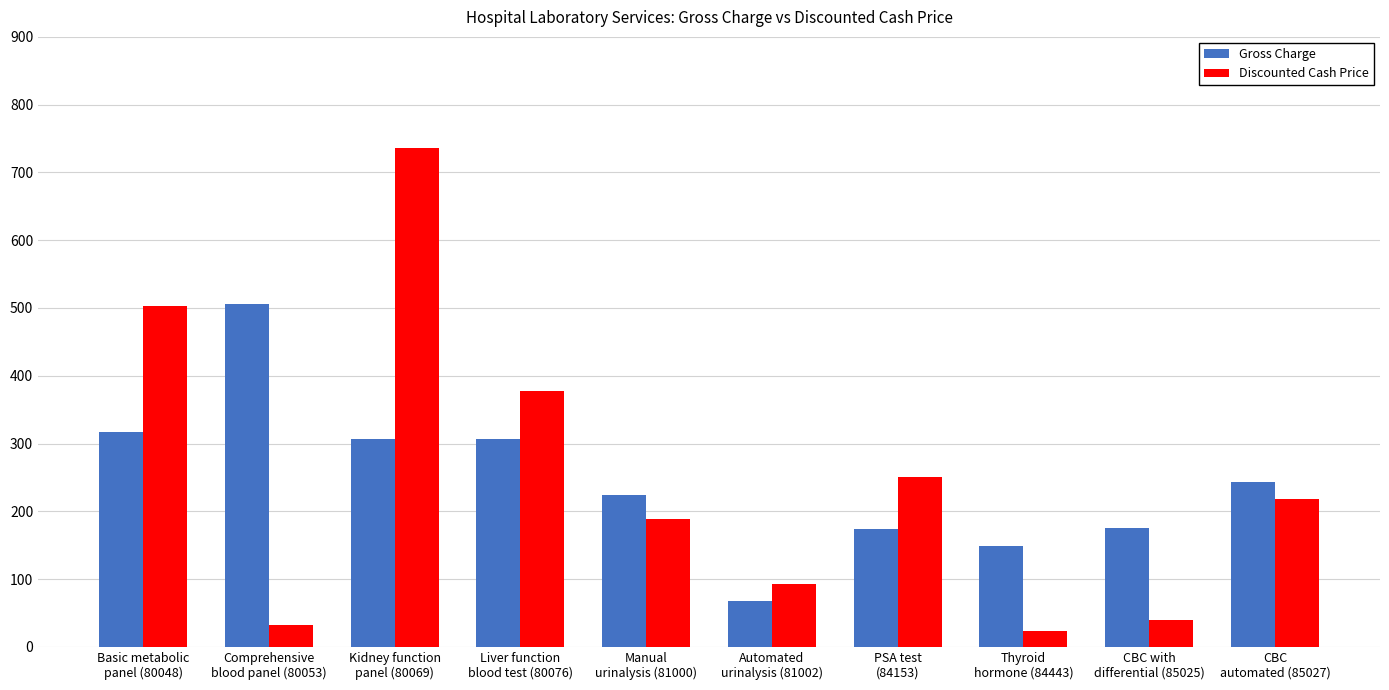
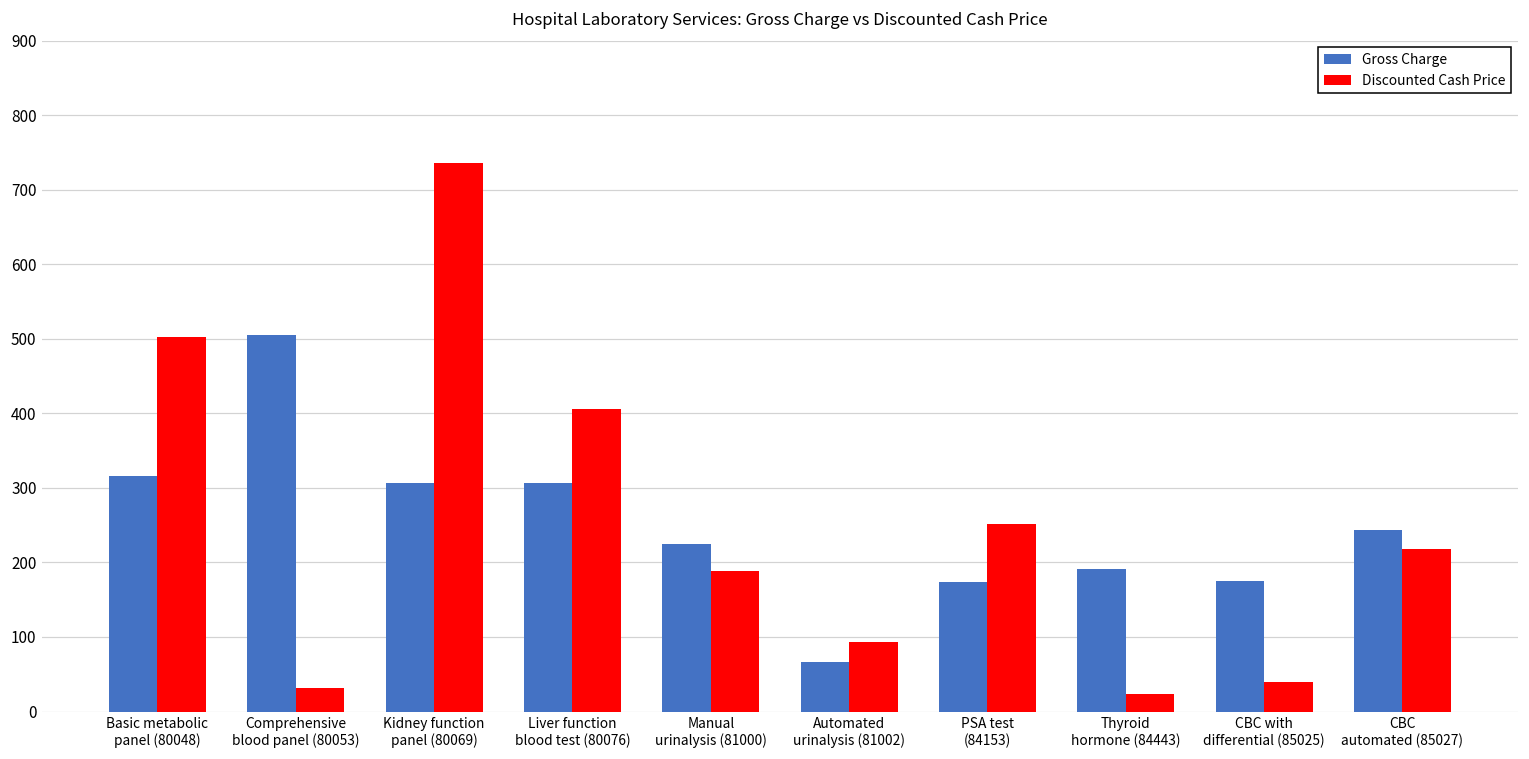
  {
    "Gross Charge": {
      "Basic metabolic panel (80048)": 320,
      "Comprehensive blood panel (80053)": 510,
      "Kidney function panel (80069)": 310,
      "Liver function blood test (80076)": 310,
      "Manual urinalysis (81000)": 220,
      "Automated urinalysis (81002)": 70,
      "PSA test (84153)": 170,
-     "Thyroid hormone (84443)": 150,
+     "Thyroid hormone (84443)": 190,
      "CBC with differential (85025)": 180,
      "CBC automated (85027)": 240
    },
    "Discounted Cash Price": {
      "Basic metabolic panel (80048)": 500,
      "Comprehensive blood panel (80053)": 30,
      "Kidney function panel (80069)": 740,
-     "Liver function blood test (80076)": 380,
+     "Liver function blood test (80076)": 410,
      "Manual urinalysis (81000)": 190,
      "Automated urinalysis (81002)": 90,
      "PSA test (84153)": 250,
      "Thyroid hormone (84443)": 20,
      "CBC with differential (85025)": 40,
      "CBC automated (85027)": 220
    }
  }
